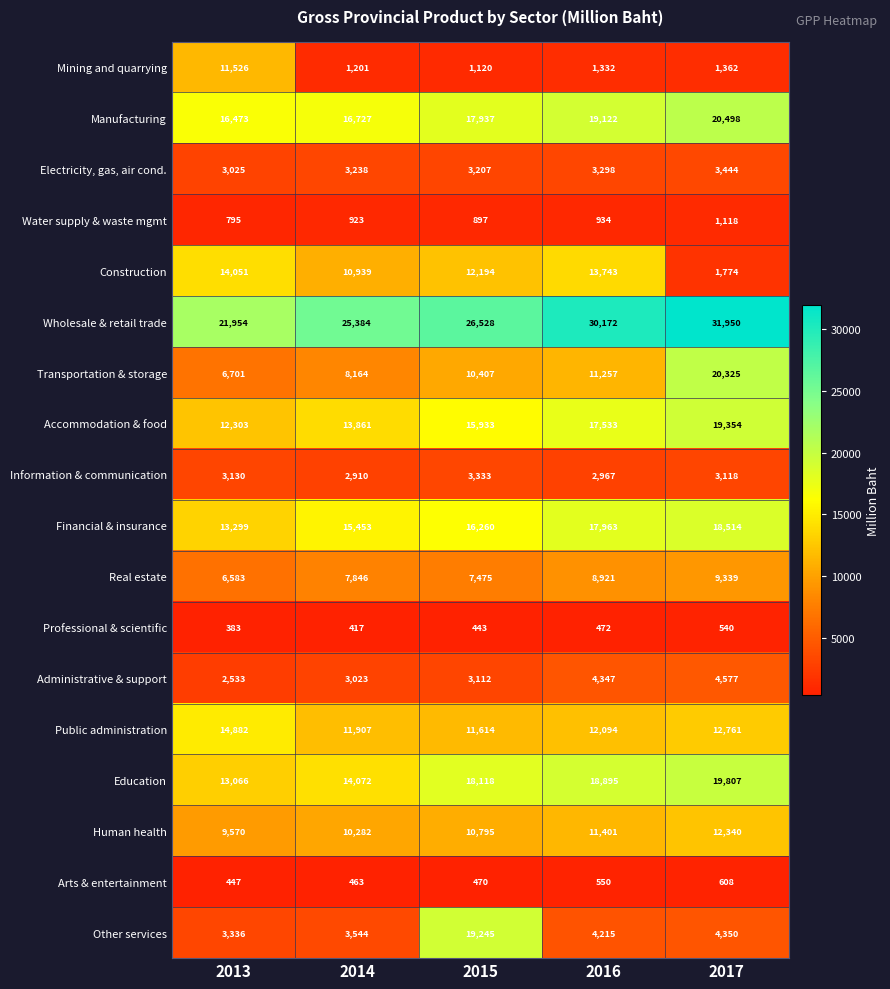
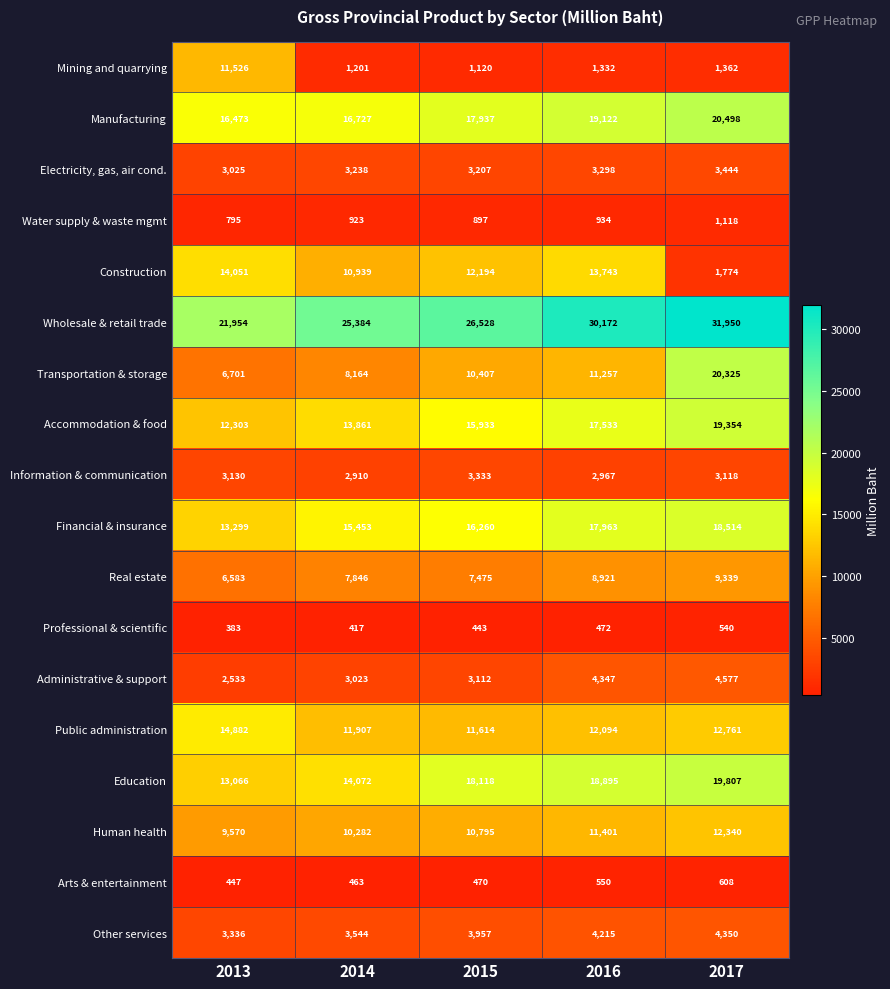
  {
    "Mining and quarrying": {
      "2013": "11,526",
      "2014": "1,201",
      "2015": "1,120",
      "2016": "1,332",
      "2017": "1,362"
    },
    "Manufacturing": {
      "2013": "16,473",
      "2014": "16,727",
      "2015": "17,937",
      "2016": "19,122",
      "2017": "20,498"
    },
    "Electricity, gas, air cond.": {
      "2013": "3,025",
      "2014": "3,238",
      "2015": "3,207",
      "2016": "3,298",
      "2017": "3,444"
    },
    "Water supply & waste mgmt": {
      "2013": "795",
      "2014": "923",
      "2015": "897",
      "2016": "934",
      "2017": "1,118"
    },
    "Construction": {
      "2013": "14,051",
      "2014": "10,939",
      "2015": "12,194",
      "2016": "13,743",
      "2017": "1,774"
    },
    "Wholesale & retail trade": {
      "2013": "21,954",
      "2014": "25,384",
      "2015": "26,528",
      "2016": "30,172",
      "2017": "31,950"
    },
    "Transportation & storage": {
      "2013": "6,701",
      "2014": "8,164",
      "2015": "10,407",
      "2016": "11,257",
      "2017": "20,325"
    },
    "Accommodation & food": {
      "2013": "12,303",
      "2014": "13,861",
      "2015": "15,933",
      "2016": "17,533",
      "2017": "19,354"
    },
    "Information & communication": {
      "2013": "3,130",
      "2014": "2,910",
      "2015": "3,333",
      "2016": "2,967",
      "2017": "3,118"
    },
    "Financial & insurance": {
      "2013": "13,299",
      "2014": "15,453",
      "2015": "16,260",
      "2016": "17,963",
      "2017": "18,514"
    },
    "Real estate": {
      "2013": "6,583",
      "2014": "7,846",
      "2015": "7,475",
      "2016": "8,921",
      "2017": "9,339"
    },
    "Professional & scientific": {
      "2013": "383",
      "2014": "417",
      "2015": "443",
      "2016": "472",
      "2017": "540"
    },
    "Administrative & support": {
      "2013": "2,533",
      "2014": "3,023",
      "2015": "3,112",
      "2016": "4,347",
      "2017": "4,577"
    },
    "Public administration": {
      "2013": "14,882",
      "2014": "11,907",
      "2015": "11,614",
      "2016": "12,094",
      "2017": "12,761"
    },
    "Education": {
      "2013": "13,066",
      "2014": "14,072",
      "2015": "18,118",
      "2016": "18,895",
      "2017": "19,807"
    },
    "Human health": {
      "2013": "9,570",
      "2014": "10,282",
      "2015": "10,795",
      "2016": "11,401",
      "2017": "12,340"
    },
    "Arts & entertainment": {
      "2013": "447",
      "2014": "463",
      "2015": "470",
      "2016": "550",
      "2017": "608"
    },
    "Other services": {
      "2013": "3,336",
      "2014": "3,544",
-     "2015": "19,245",
+     "2015": "3,957",
      "2016": "4,215",
      "2017": "4,350"
    }
  }
